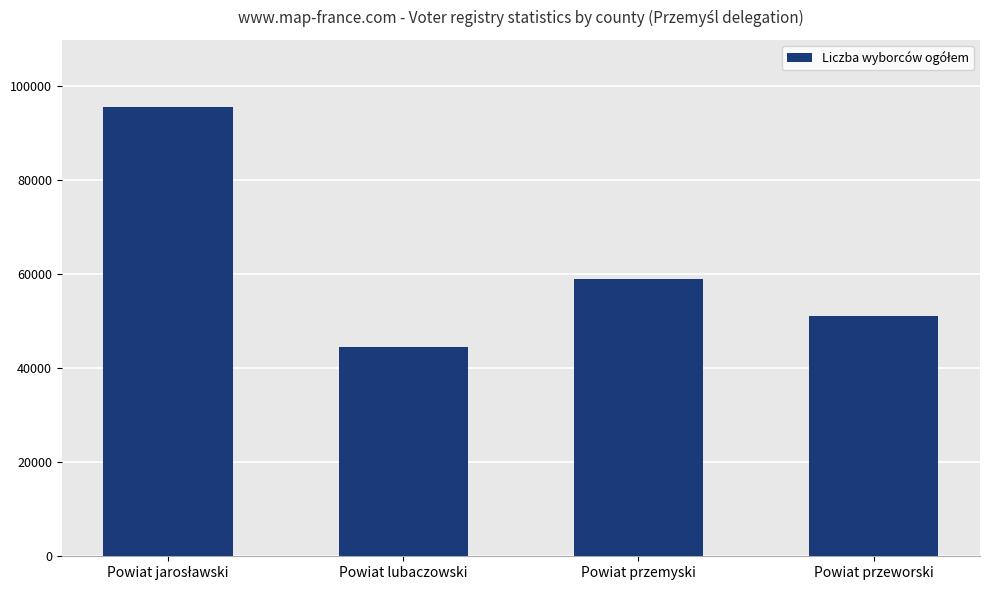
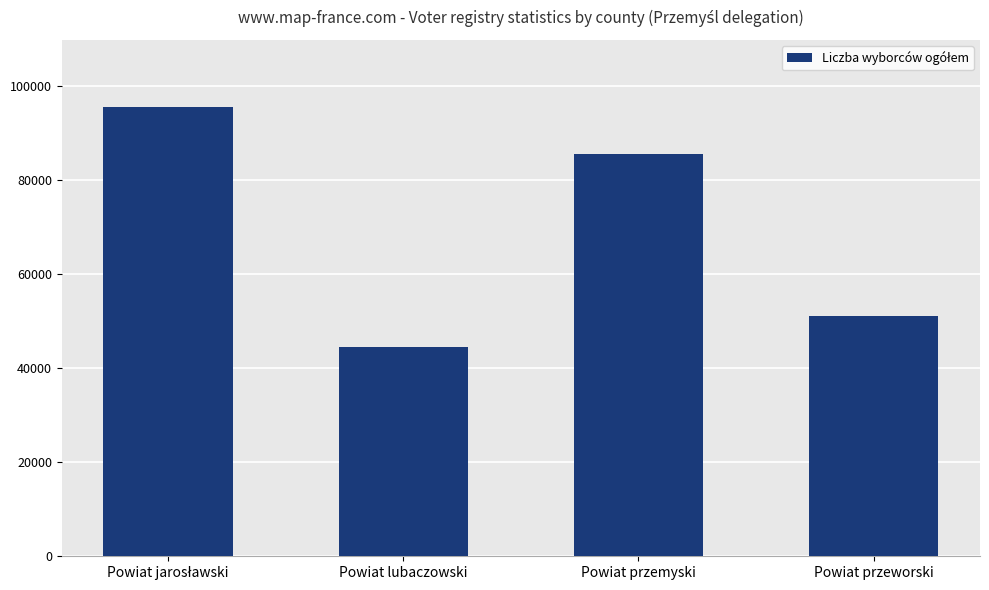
  {
    "Powiat jarosławski": 95000,
    "Powiat lubaczowski": 45000,
-   "Powiat przemyski": 59000,
+   "Powiat przemyski": 86000,
    "Powiat przeworski": 51000
  }
